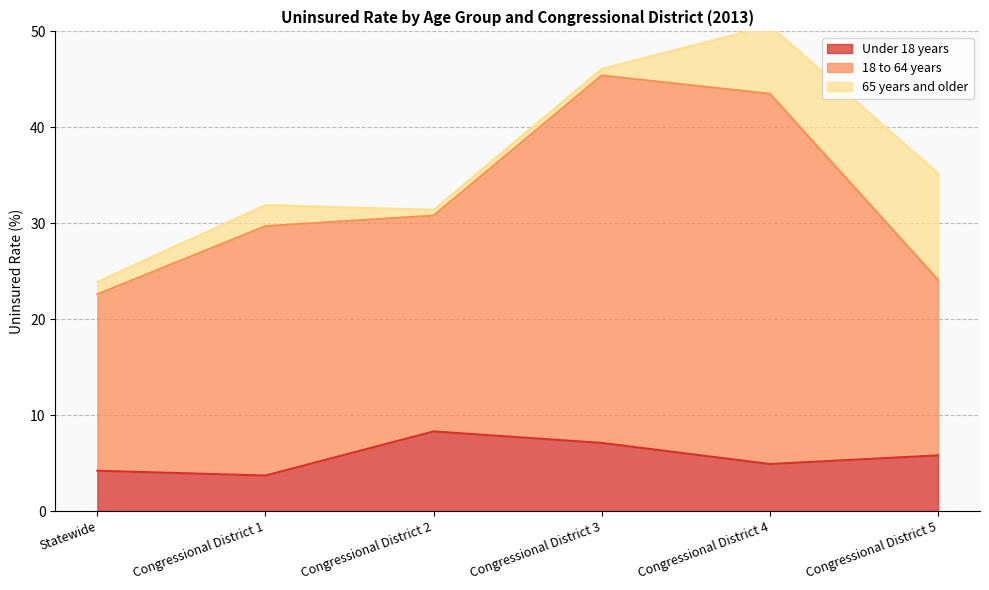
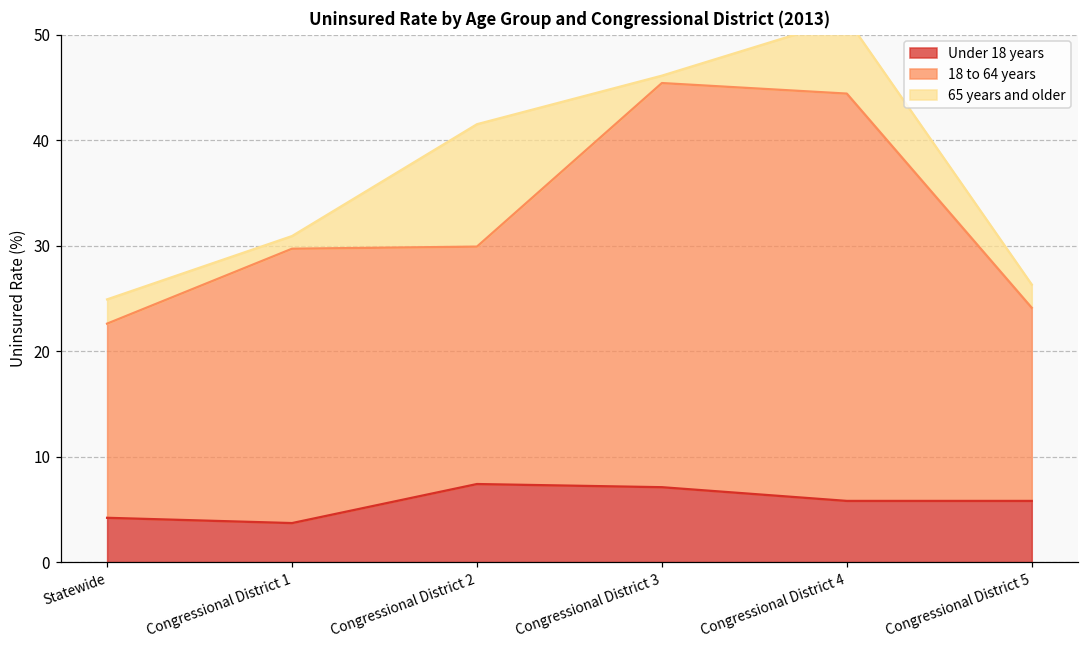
  {
    "Under 18 years": {
      "Statewide": 4,
      "Congressional District 1": 4,
-     "Congressional District 2": 8,
+     "Congressional District 2": 7,
      "Congressional District 3": 7,
-     "Congressional District 4": 5,
+     "Congressional District 4": 6,
      "Congressional District 5": 6
    },
    "18 to 64 years": {
      "Statewide": 18,
      "Congressional District 1": 26,
      "Congressional District 2": 23,
      "Congressional District 3": 38,
      "Congressional District 4": 39,
      "Congressional District 5": 18
    },
    "65 years and older": {
-     "Statewide": 1,
-     "Congressional District 1": 2,
-     "Congressional District 2": 1,
+     "Statewide": 2,
+     "Congressional District 1": 1,
+     "Congressional District 2": 12,
      "Congressional District 3": 1,
-     "Congressional District 5": 11
+     "Congressional District 5": 2
    }
  }
